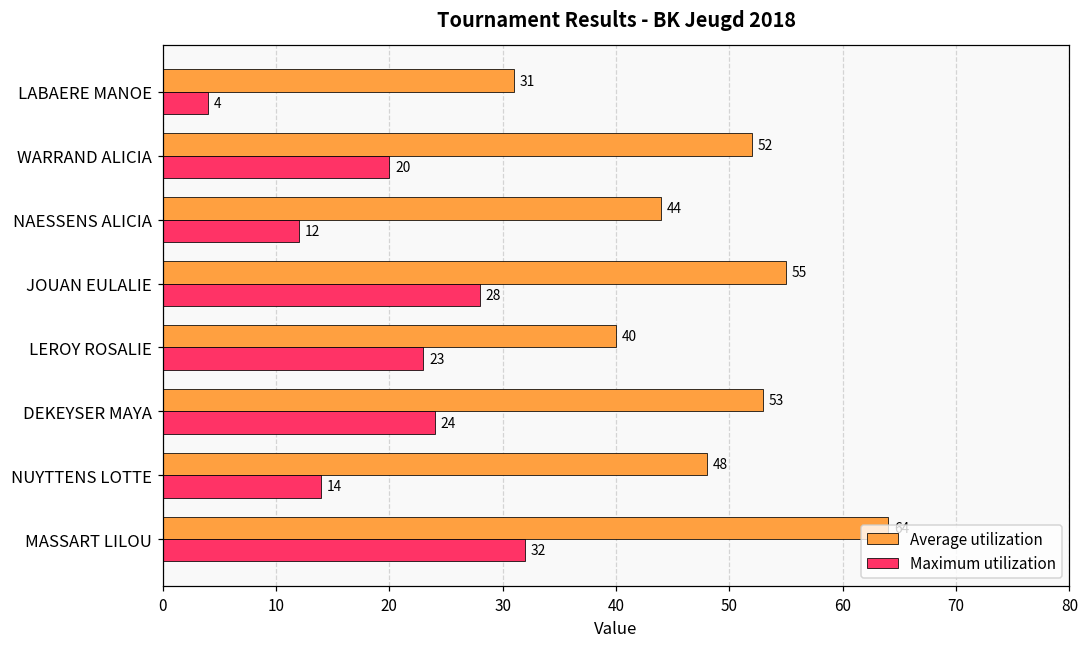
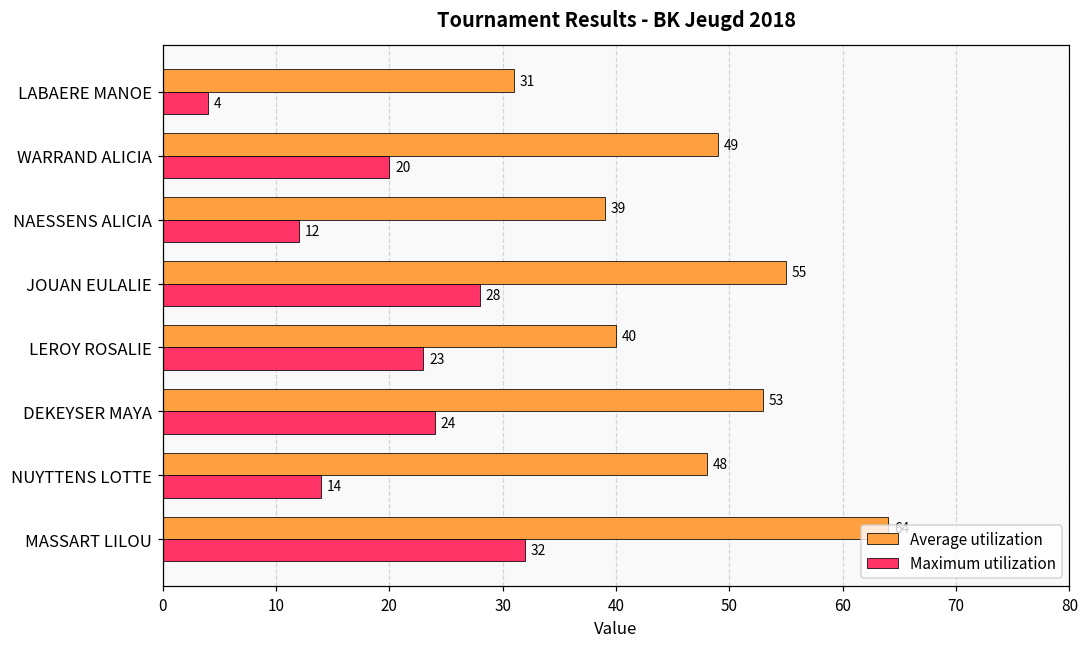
  {
    "Average utilization": {
      "LABAERE MANOE": 31,
-     "WARRAND ALICIA": 52,
-     "NAESSENS ALICIA": 44,
+     "WARRAND ALICIA": 49,
+     "NAESSENS ALICIA": 39,
      "JOUAN EULALIE": 55,
      "LEROY ROSALIE": 40,
      "DEKEYSER MAYA": 53,
      "NUYTTENS LOTTE": 48
    },
    "Maximum utilization": {
      "LABAERE MANOE": 4,
      "WARRAND ALICIA": 20,
      "NAESSENS ALICIA": 12,
      "JOUAN EULALIE": 28,
      "LEROY ROSALIE": 23,
      "DEKEYSER MAYA": 24,
      "NUYTTENS LOTTE": 14,
      "MASSART LILOU": 32
    }
  }
